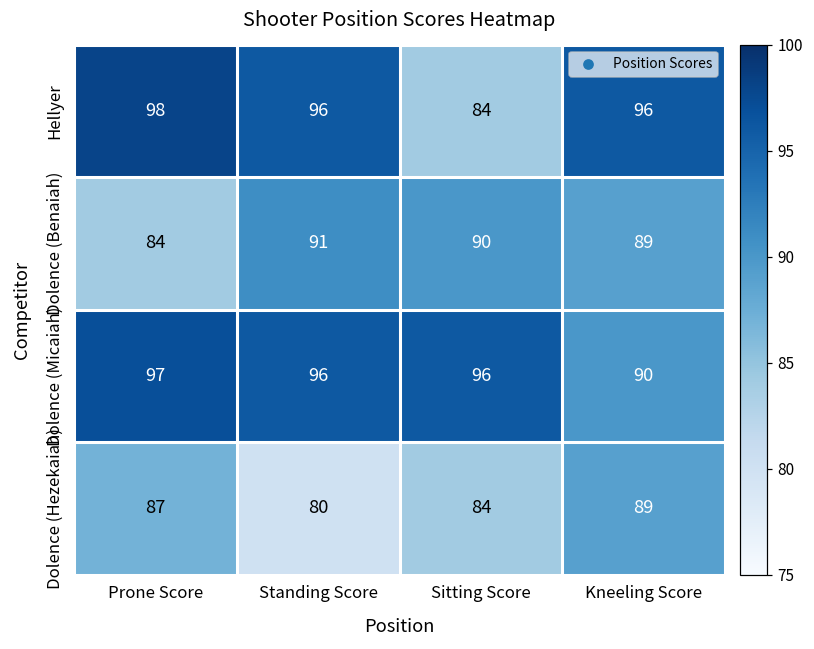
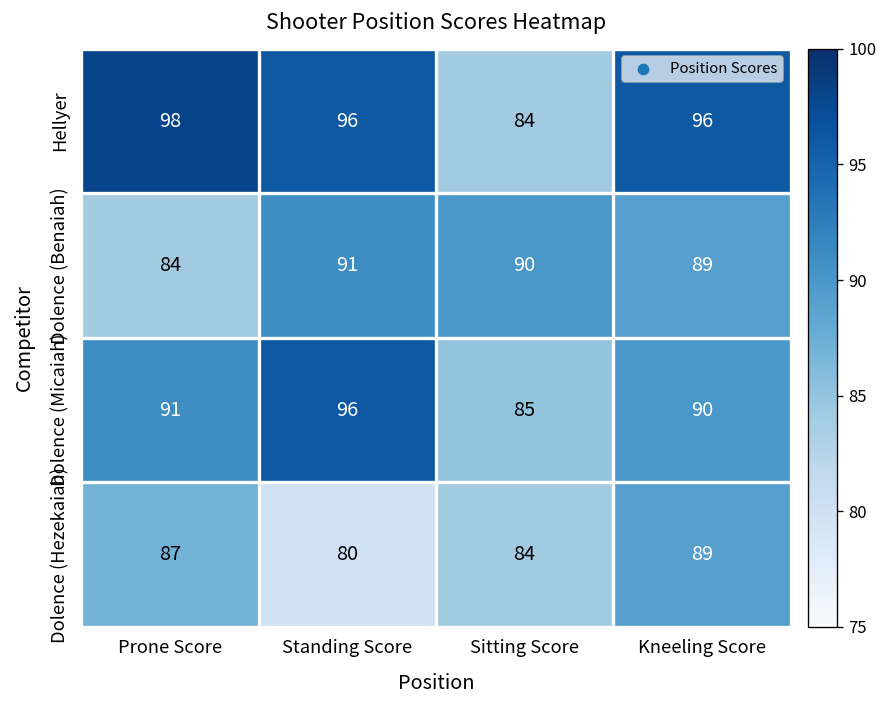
  {
    "Hellyer": {
      "Prone Score": 98,
      "Standing Score": 96,
      "Sitting Score": 84,
      "Kneeling Score": 96
    },
    "Dolence (Benaiah)": {
      "Prone Score": 84,
      "Standing Score": 91,
      "Sitting Score": 90,
      "Kneeling Score": 89
    },
    "Dolence (Micaiah)": {
-     "Prone Score": 97,
+     "Prone Score": 91,
      "Standing Score": 96,
-     "Sitting Score": 96,
+     "Sitting Score": 85,
      "Kneeling Score": 90
    },
    "Dolence (Hezekaiah)": {
      "Prone Score": 87,
      "Standing Score": 80,
      "Sitting Score": 84,
      "Kneeling Score": 89
    }
  }
